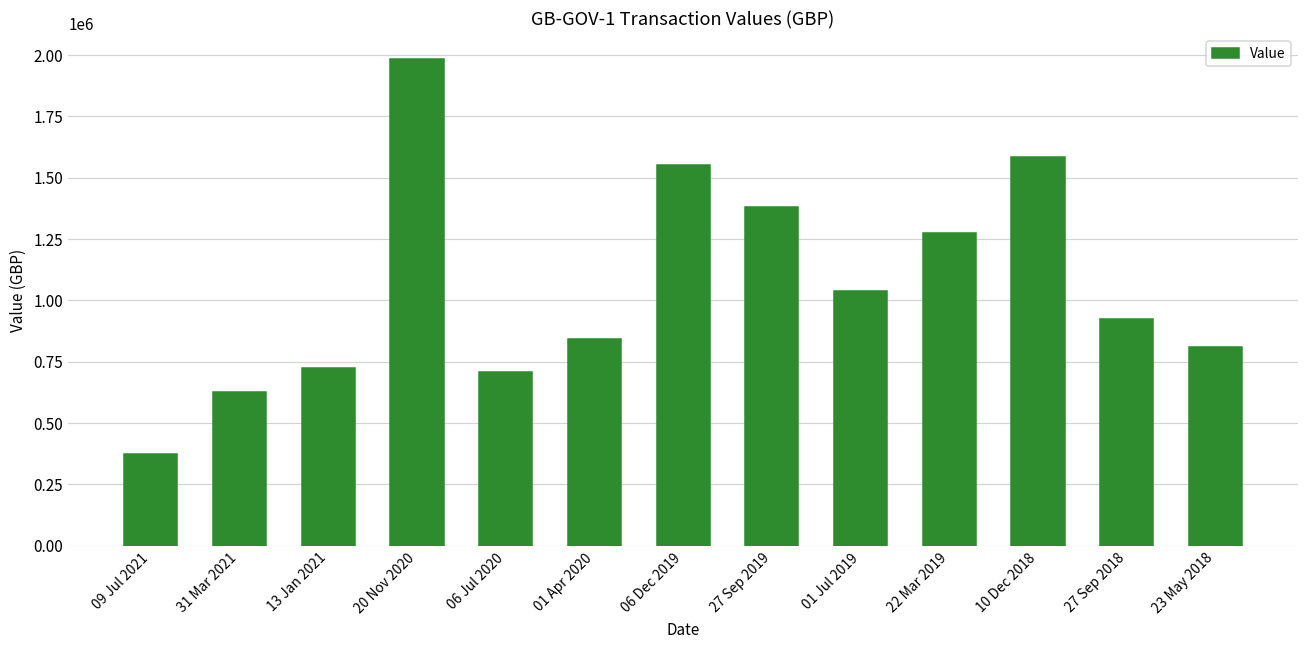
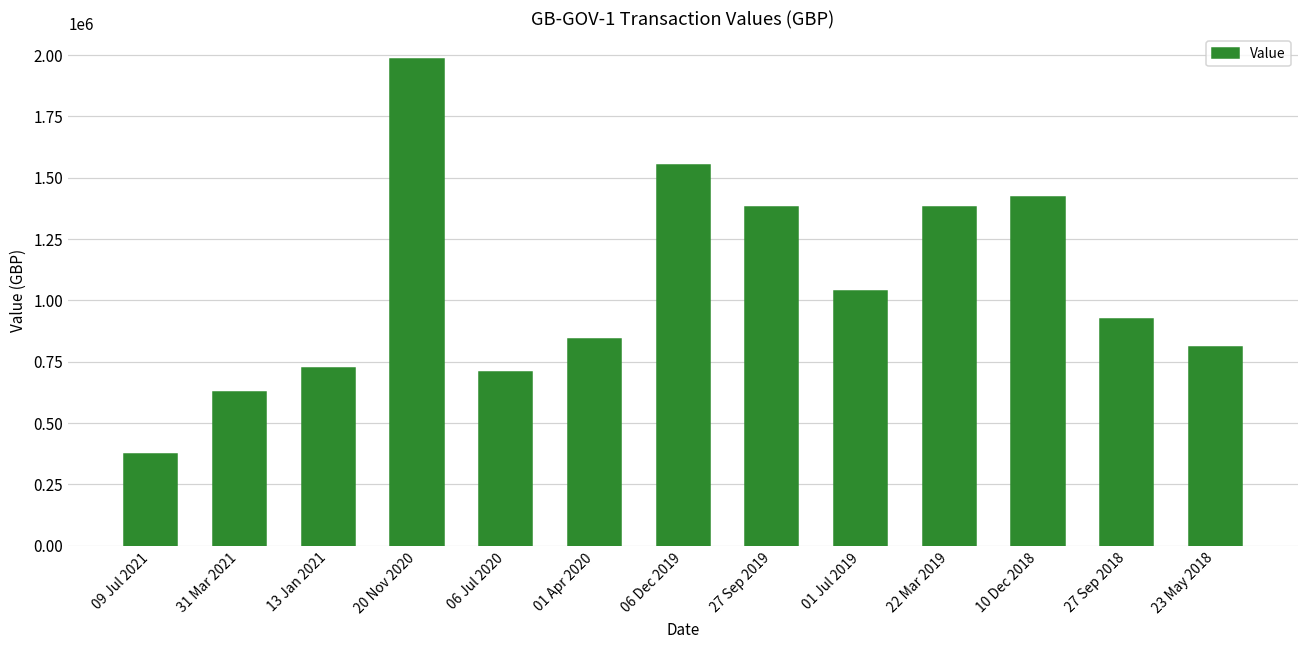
  {
    "09 Jul 2021": 370000,
    "31 Mar 2021": 630000,
    "13 Jan 2021": 720000,
    "20 Nov 2020": 1980000,
    "06 Jul 2020": 710000,
    "01 Apr 2020": 840000,
    "06 Dec 2019": 1550000,
    "27 Sep 2019": 1380000,
    "01 Jul 2019": 1040000,
-   "22 Mar 2019": 1270000,
-   "10 Dec 2018": 1590000,
+   "22 Mar 2019": 1380000,
+   "10 Dec 2018": 1420000,
    "27 Sep 2018": 930000,
    "23 May 2018": 810000
  }
